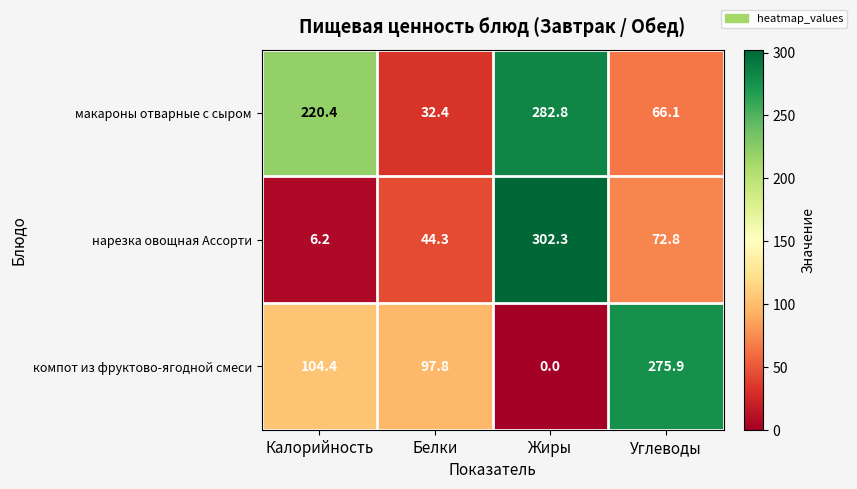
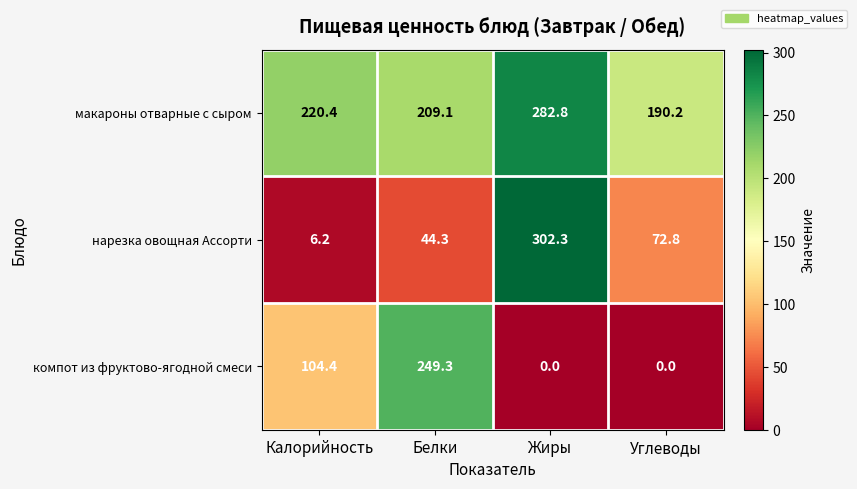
  {
    "макароны отварные с сыром": {
      "Калорийность": 220.4,
-     "Белки": 32.4,
+     "Белки": 209.1,
      "Жиры": 282.8,
-     "Углеводы": 66.1
+     "Углеводы": 190.2
    },
    "нарезка овощная Ассорти": {
      "Калорийность": 6.2,
      "Белки": 44.3,
      "Жиры": 302.3,
      "Углеводы": 72.8
    },
    "компот из фруктово-ягодной смеси": {
      "Калорийность": 104.4,
-     "Белки": 97.8,
+     "Белки": 249.3,
      "Жиры": 0.0,
-     "Углеводы": 275.9
+     "Углеводы": 0.0
    }
  }
